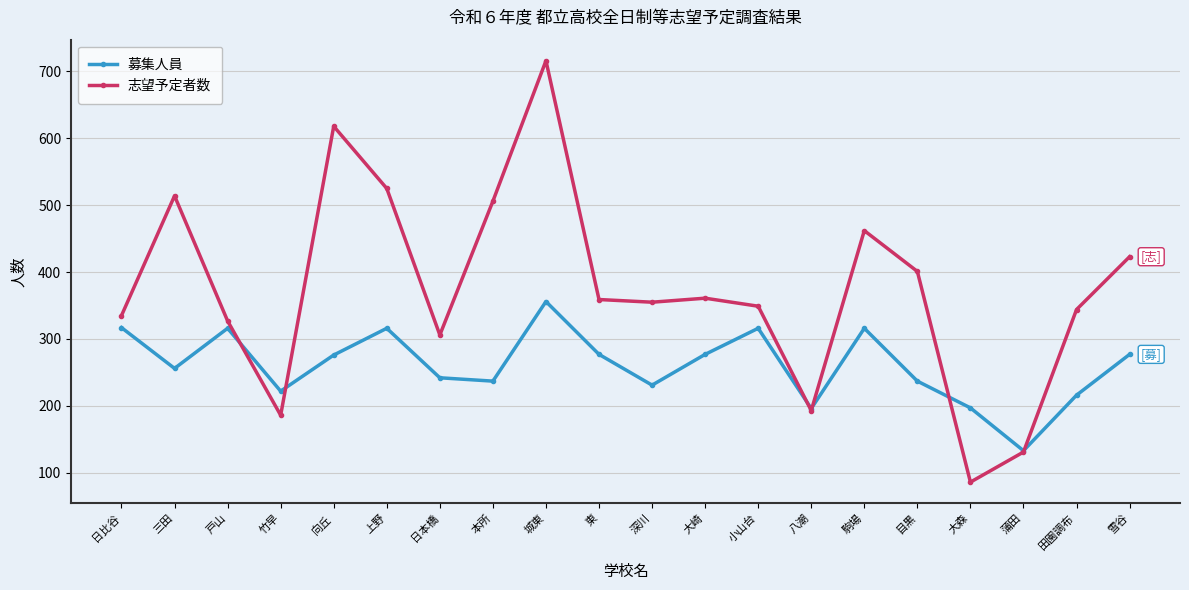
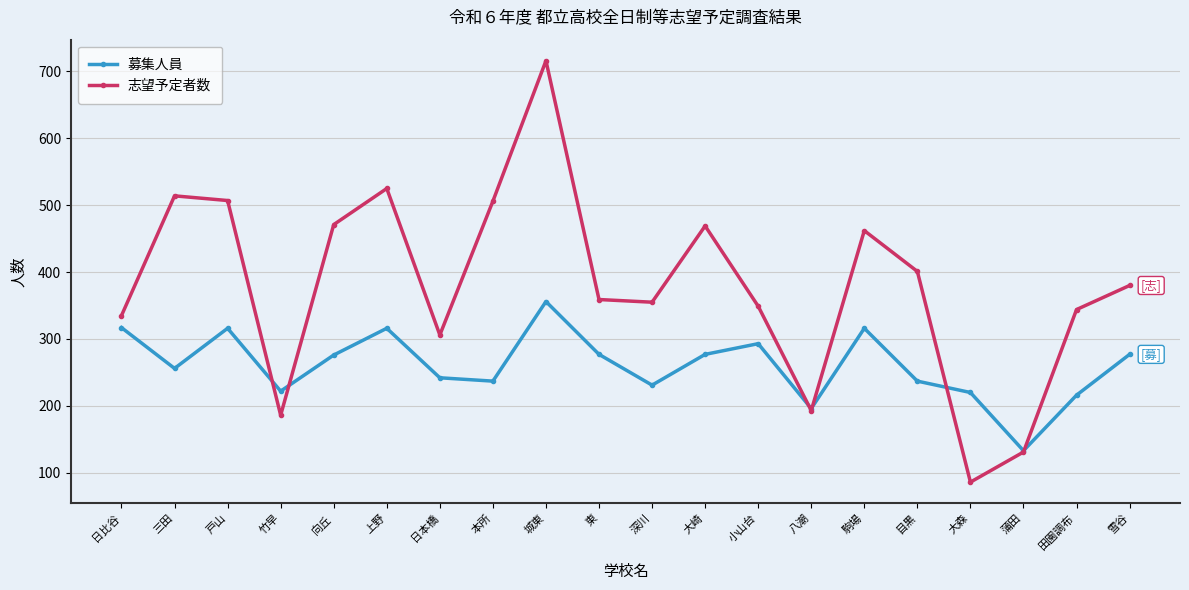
  {
    "募集人員": {
      "日比谷": 320,
      "三田": 260,
      "戸山": 320,
      "竹早": 220,
      "向丘": 280,
      "上野": 320,
      "日本橋": 240,
      "本所": 240,
      "城東": 360,
      "東": 280,
      "深川": 230,
      "大崎": 280,
-     "小山台": 320,
+     "小山台": 290,
      "駒場": 320,
      "目黒": 240,
-     "大森": 200,
+     "大森": 220,
      "田園調布": 220,
      "雪谷": 280
    },
    "志望予定者数": {
      "日比谷": 340,
      "三田": 510,
-     "戸山": 330,
+     "戸山": 510,
      "竹早": 190,
-     "向丘": 620,
+     "向丘": 470,
      "上野": 530,
      "日本橋": 310,
      "本所": 510,
      "城東": 720,
      "東": 360,
      "深川": 360,
-     "大崎": 360,
+     "大崎": 470,
      "小山台": 350,
      "駒場": 460,
      "目黒": 400,
      "大森": 90,
      "田園調布": 340,
-     "雪谷": 420
+     "雪谷": 380
    }
  }
